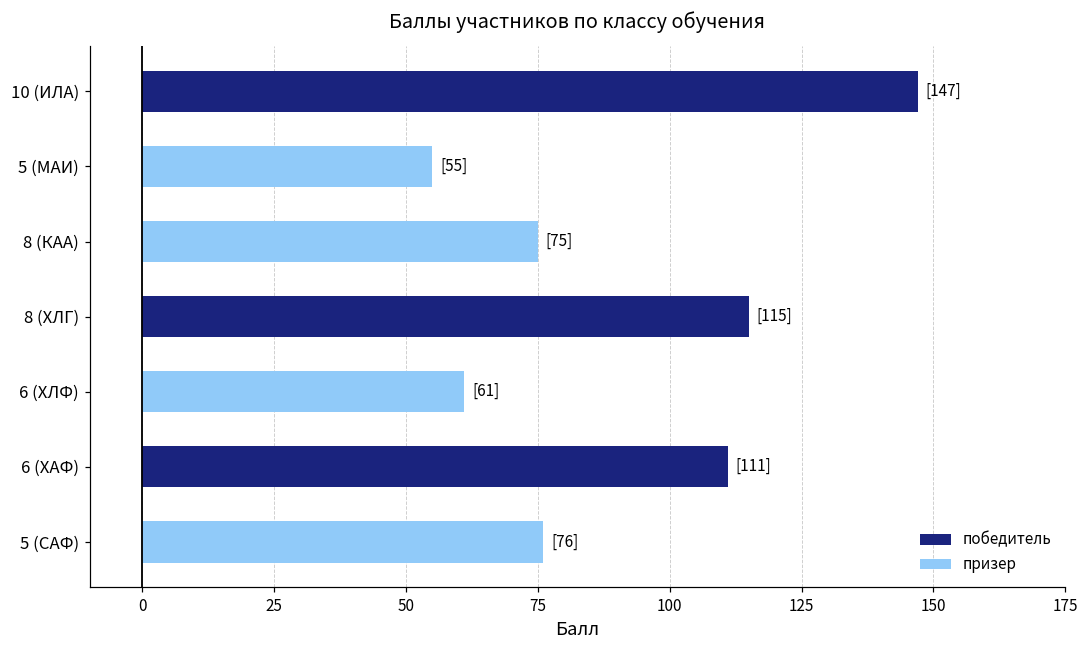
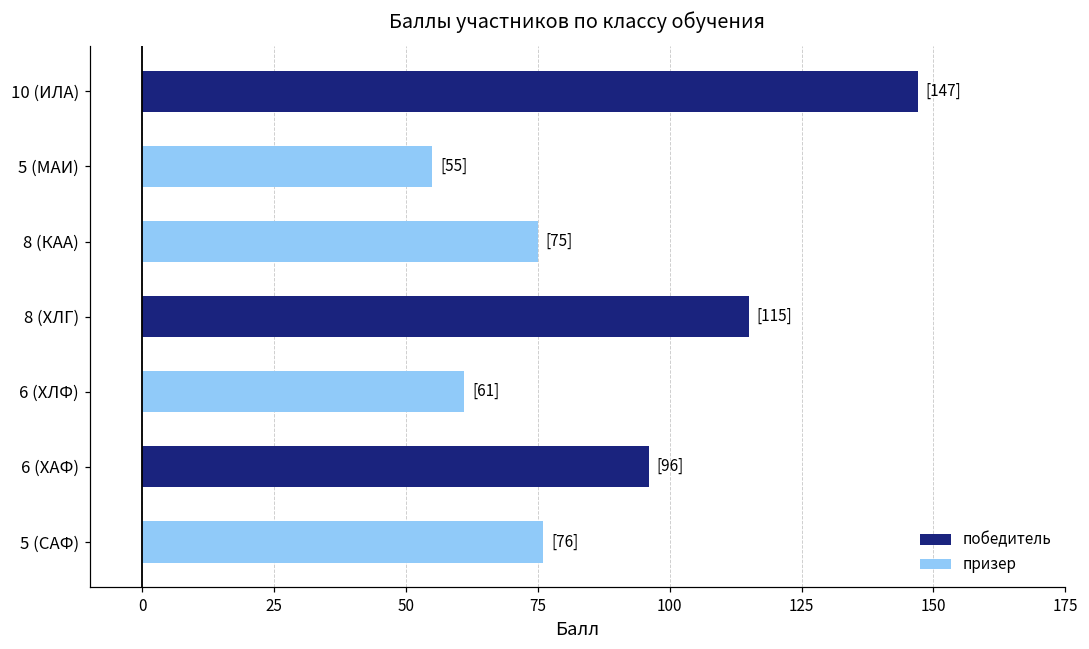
  {
    "победитель": {
      "10 (ИЛА)": "147]",
      "8 (ХЛГ)": "115]",
-     "6 (ХАФ)": "111]"
+     "6 (ХАФ)": "96]"
    },
    "призер": {
      "5 (МАИ)": "55]",
      "8 (КАА)": "75]",
      "6 (ХЛФ)": "61]",
      "5 (САФ)": "76]"
    }
  }
